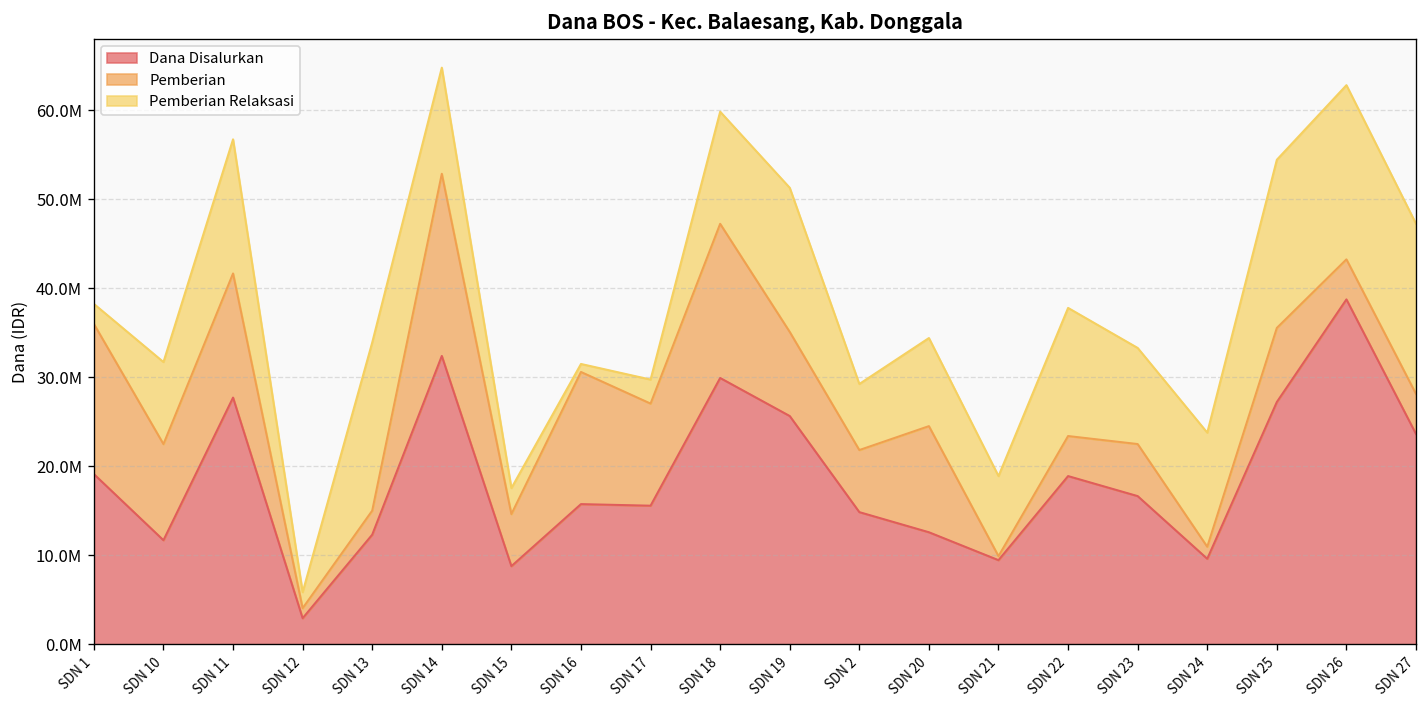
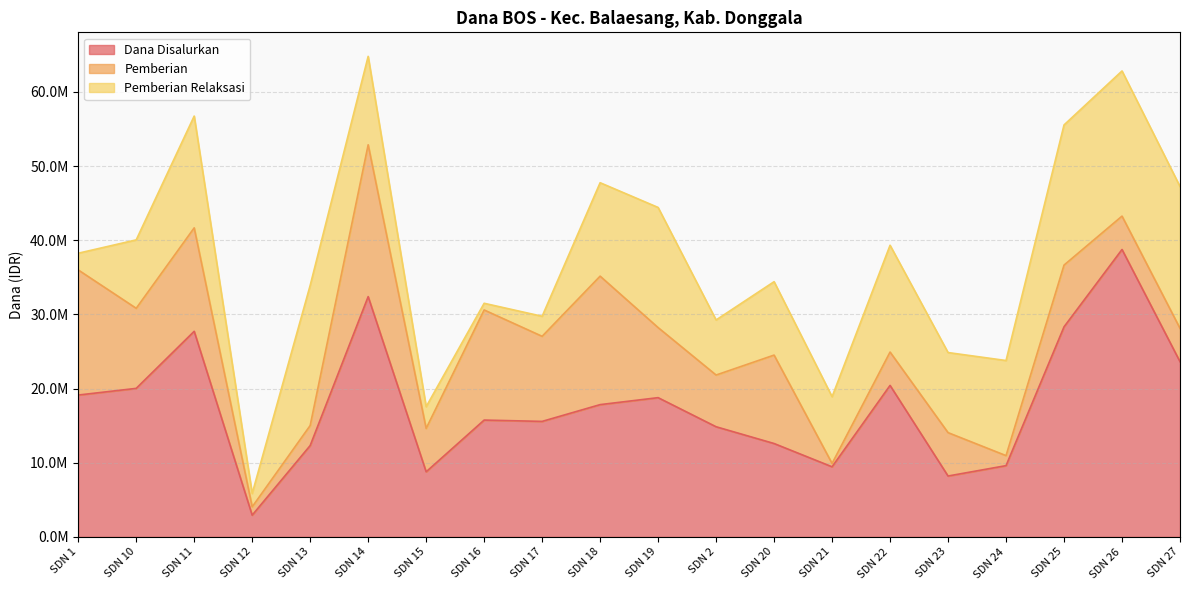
  {
    "Dana Disalurkan": {
      "SDN 1": 19000000,
-     "SDN 10": 12000000,
+     "SDN 10": 20000000,
      "SDN 11": 28000000,
      "SDN 12": 3000000,
      "SDN 13": 12000000,
      "SDN 14": 32000000,
      "SDN 15": 9000000,
      "SDN 16": 16000000,
      "SDN 17": 16000000,
-     "SDN 18": 30000000,
-     "SDN 19": 26000000,
+     "SDN 18": 18000000,
+     "SDN 19": 19000000,
      "SDN 2": 15000000,
      "SDN 20": 13000000,
      "SDN 21": 9000000,
-     "SDN 22": 19000000,
-     "SDN 23": 17000000,
+     "SDN 22": 20000000,
+     "SDN 23": 8000000,
      "SDN 24": 10000000,
-     "SDN 25": 27000000,
+     "SDN 25": 28000000,
      "SDN 26": 39000000,
      "SDN 27": 24000000
    }
  }
